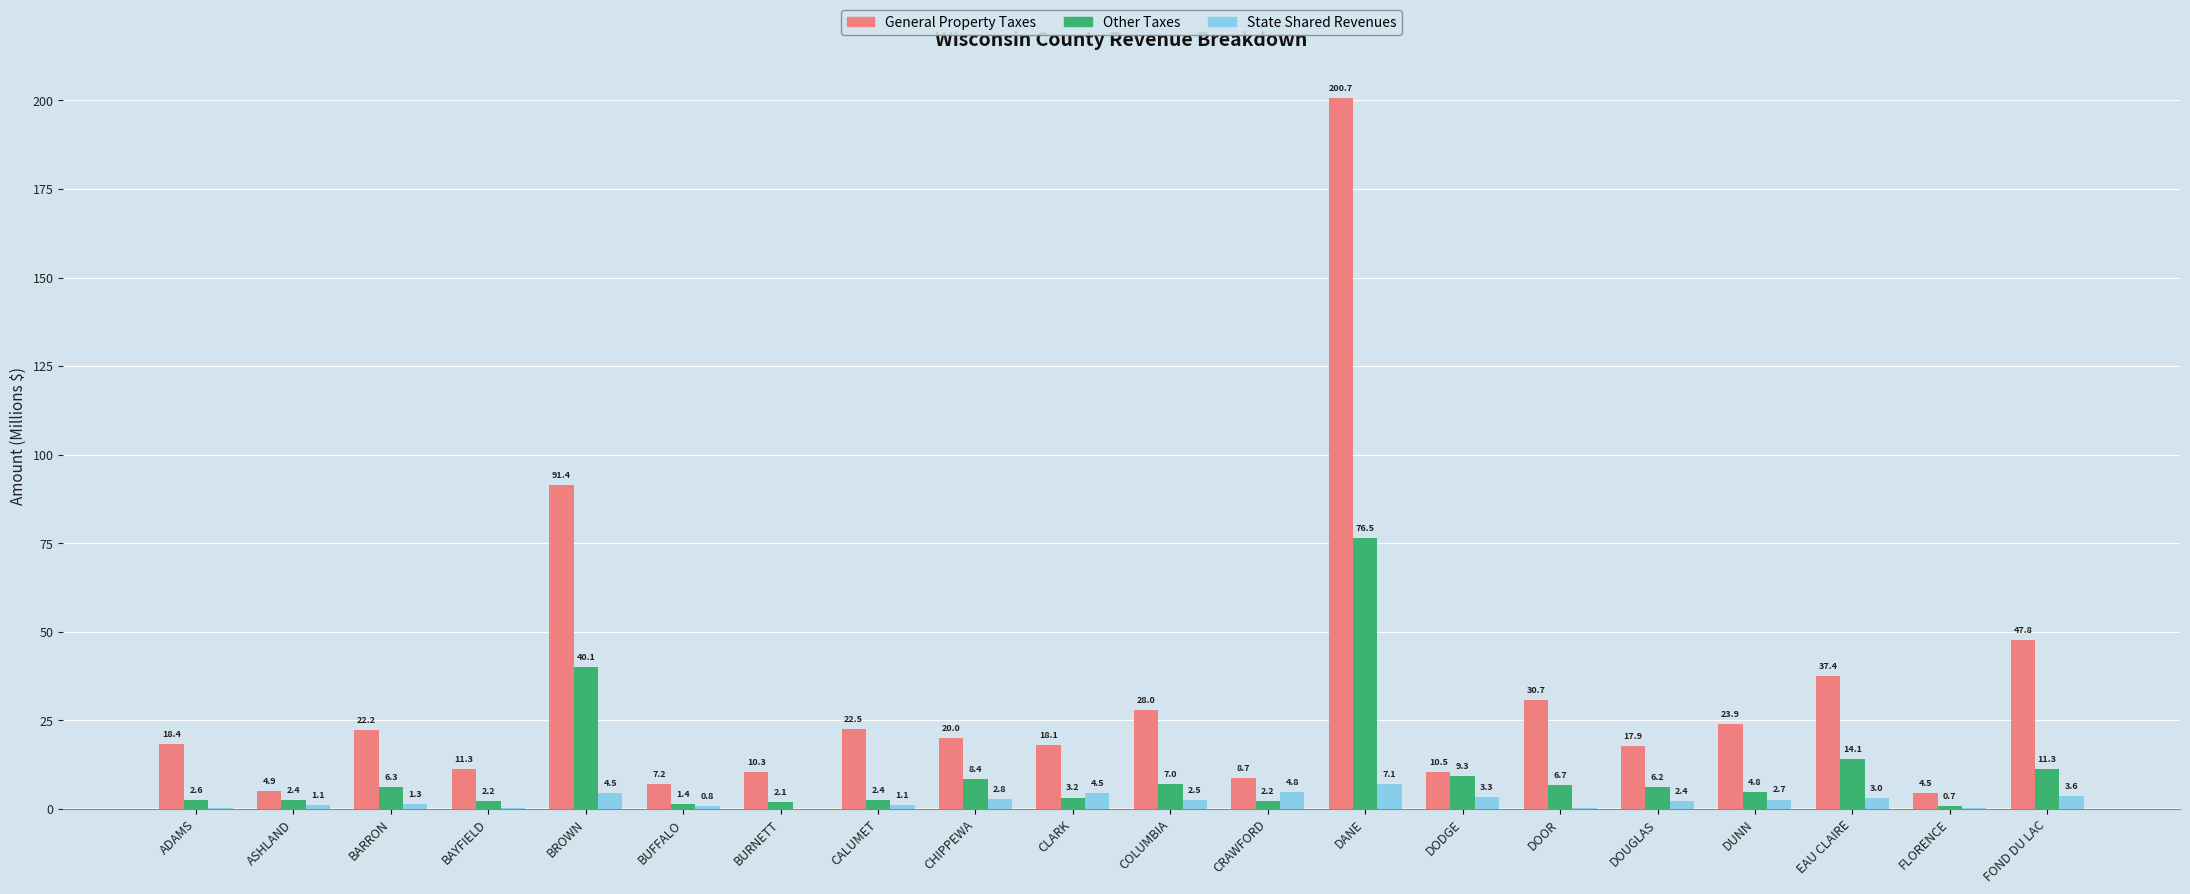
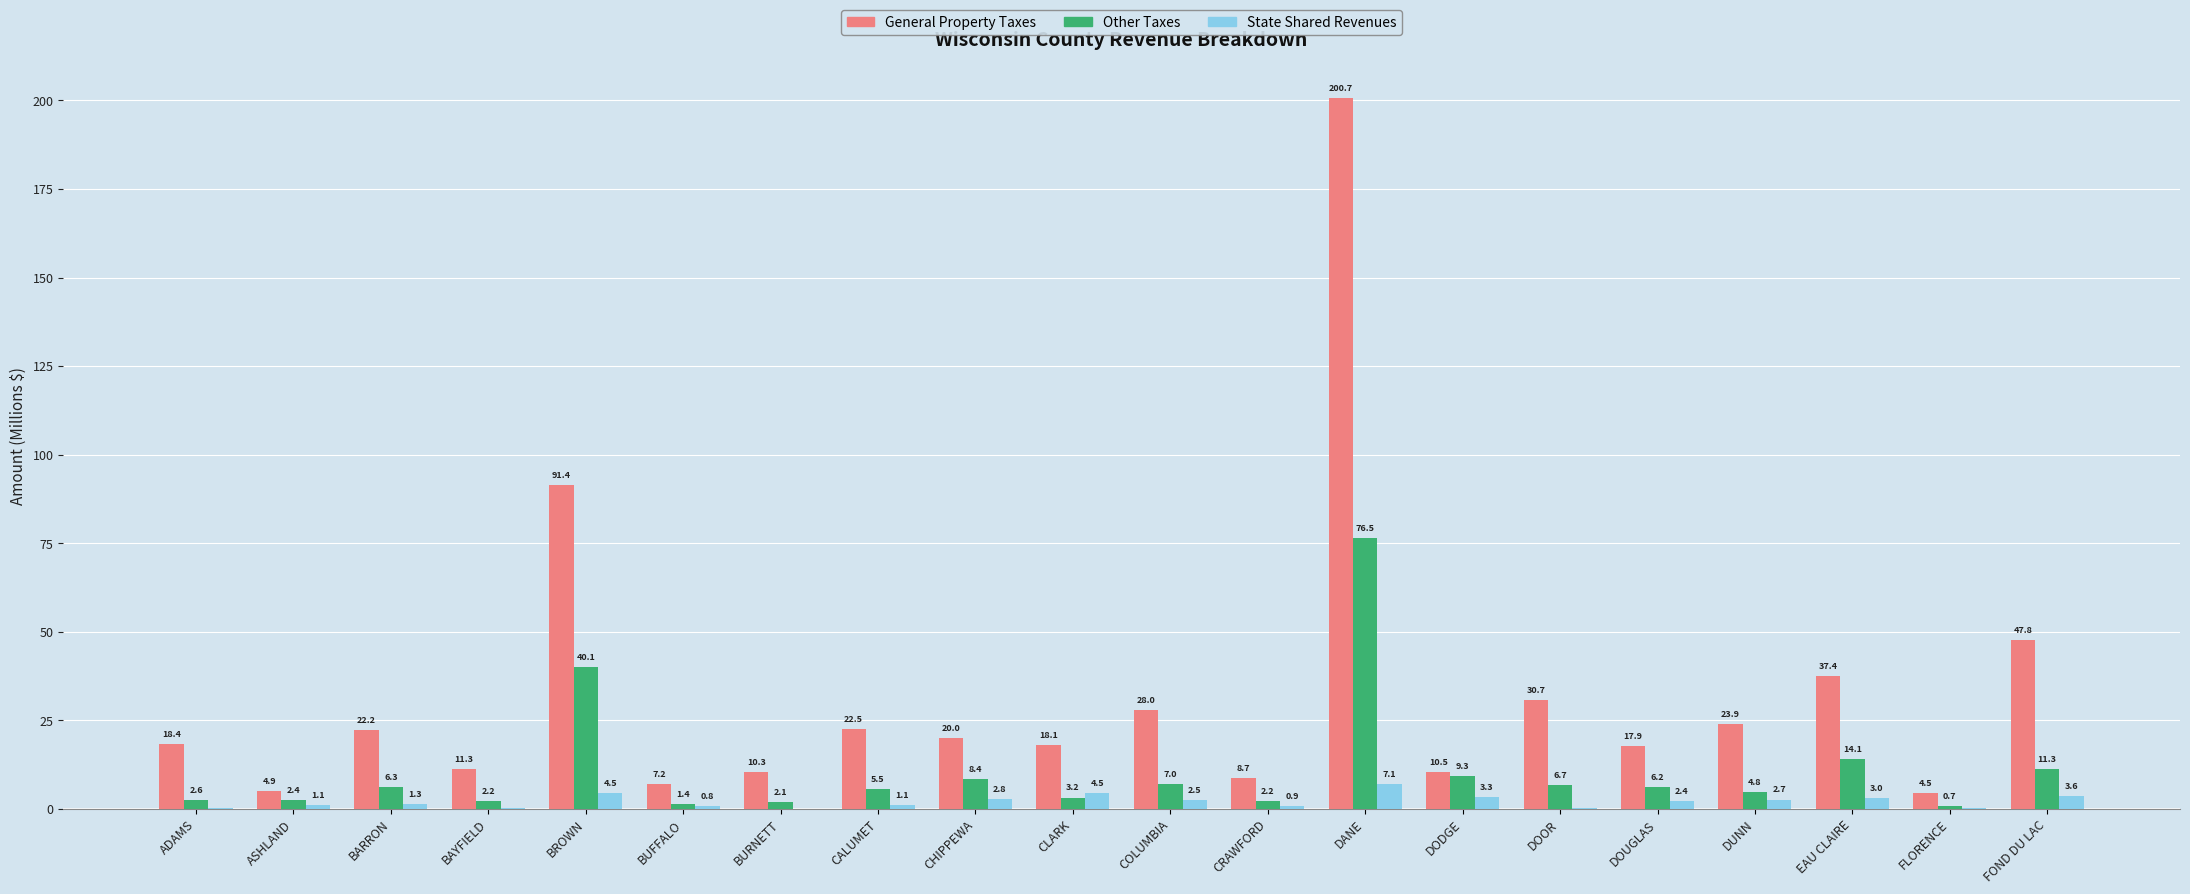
  {
    "General Property Taxes": {
      "ADAMS": 18.4,
      "ASHLAND": 4.9,
      "BARRON": 22.2,
      "BAYFIELD": 11.3,
      "BROWN": 91.4,
      "BUFFALO": 7.2,
      "BURNETT": 10.3,
      "CALUMET": 22.5,
      "CHIPPEWA": 20.0,
      "CLARK": 18.1,
      "COLUMBIA": 28.0,
      "CRAWFORD": 8.7,
      "DANE": 200.7,
      "DODGE": 10.5,
      "DOOR": 30.7,
      "DOUGLAS": 17.9,
      "DUNN": 23.9,
      "EAU CLAIRE": 37.4,
      "FLORENCE": 4.5,
      "FOND DU LAC": 47.8
    },
    "Other Taxes": {
      "ADAMS": 2.6,
      "ASHLAND": 2.4,
      "BARRON": 6.3,
      "BAYFIELD": 2.2,
      "BROWN": 40.1,
      "BUFFALO": 1.4,
      "BURNETT": 2.1,
-     "CALUMET": 2.4,
+     "CALUMET": 5.5,
      "CHIPPEWA": 8.4,
      "CLARK": 3.2,
      "COLUMBIA": 7.0,
      "CRAWFORD": 2.2,
      "DANE": 76.5,
      "DODGE": 9.3,
      "DOOR": 6.7,
      "DOUGLAS": 6.2,
      "DUNN": 4.8,
      "EAU CLAIRE": 14.1,
      "FLORENCE": 0.7,
      "FOND DU LAC": 11.3
    },
    "State Shared Revenues": {
      "ASHLAND": 1.1,
      "BARRON": 1.3,
      "BROWN": 4.5,
      "BUFFALO": 0.8,
      "CALUMET": 1.1,
      "CHIPPEWA": 2.8,
      "CLARK": 4.5,
      "COLUMBIA": 2.5,
-     "CRAWFORD": 4.8,
+     "CRAWFORD": 0.9,
      "DANE": 7.1,
      "DODGE": 3.3,
      "DOUGLAS": 2.4,
      "DUNN": 2.7,
      "EAU CLAIRE": 3.0,
      "FOND DU LAC": 3.6
    }
  }
